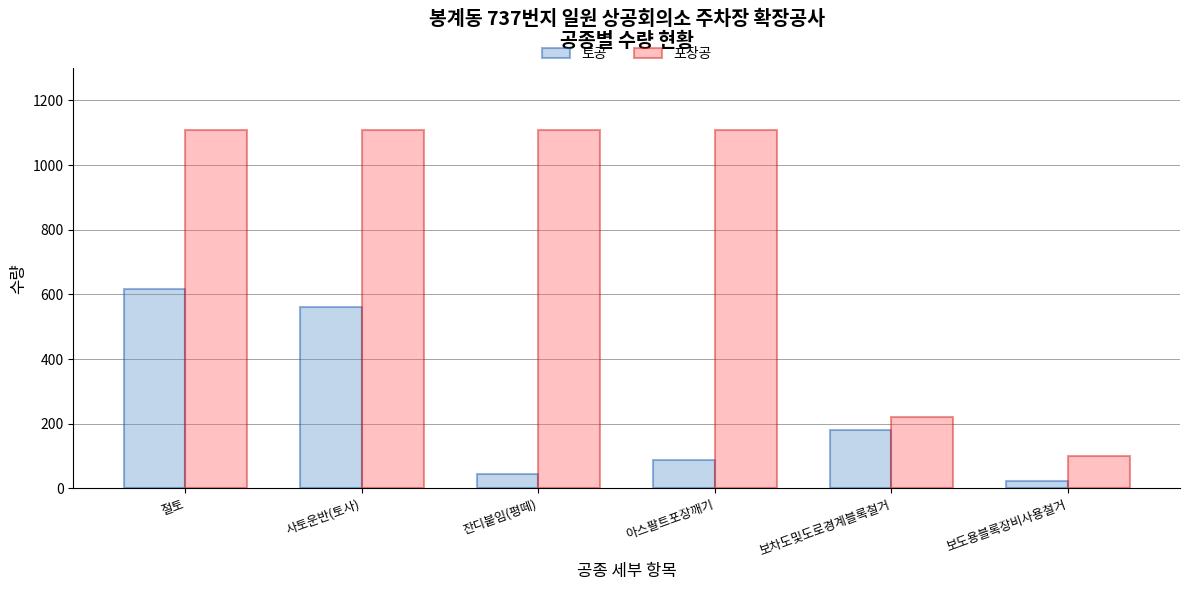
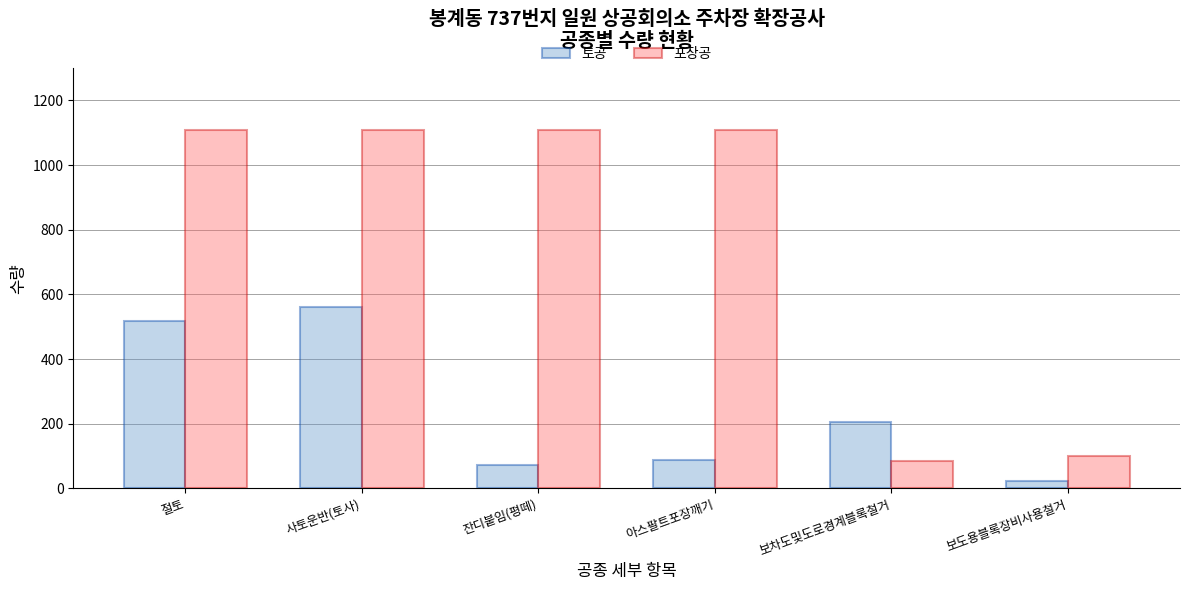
  {
    "토공": {
-     "절토": 620,
+     "절토": 520,
      "사토운반(토사)": 560,
-     "잔디붙임(평떼)": 40,
+     "잔디붙임(평떼)": 70,
      "아스팔트포장깨기": 90,
-     "보차도및도로경계블록철거": 180,
+     "보차도및도로경계블록철거": 210,
      "보도용블록장비사용철거": 20
    },
    "포장공": {
      "절토": 1110,
      "사토운반(토사)": 1110,
      "잔디붙임(평떼)": 1110,
      "아스팔트포장깨기": 1110,
-     "보차도및도로경계블록철거": 220,
+     "보차도및도로경계블록철거": 90,
      "보도용블록장비사용철거": 100
    }
  }
